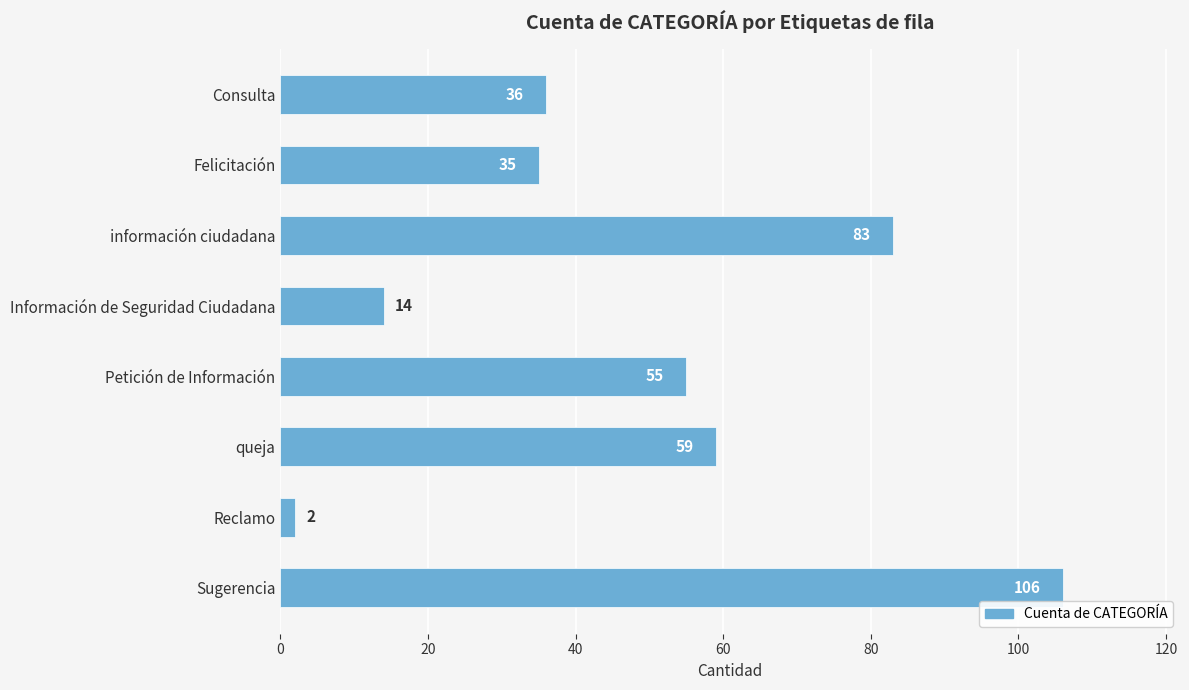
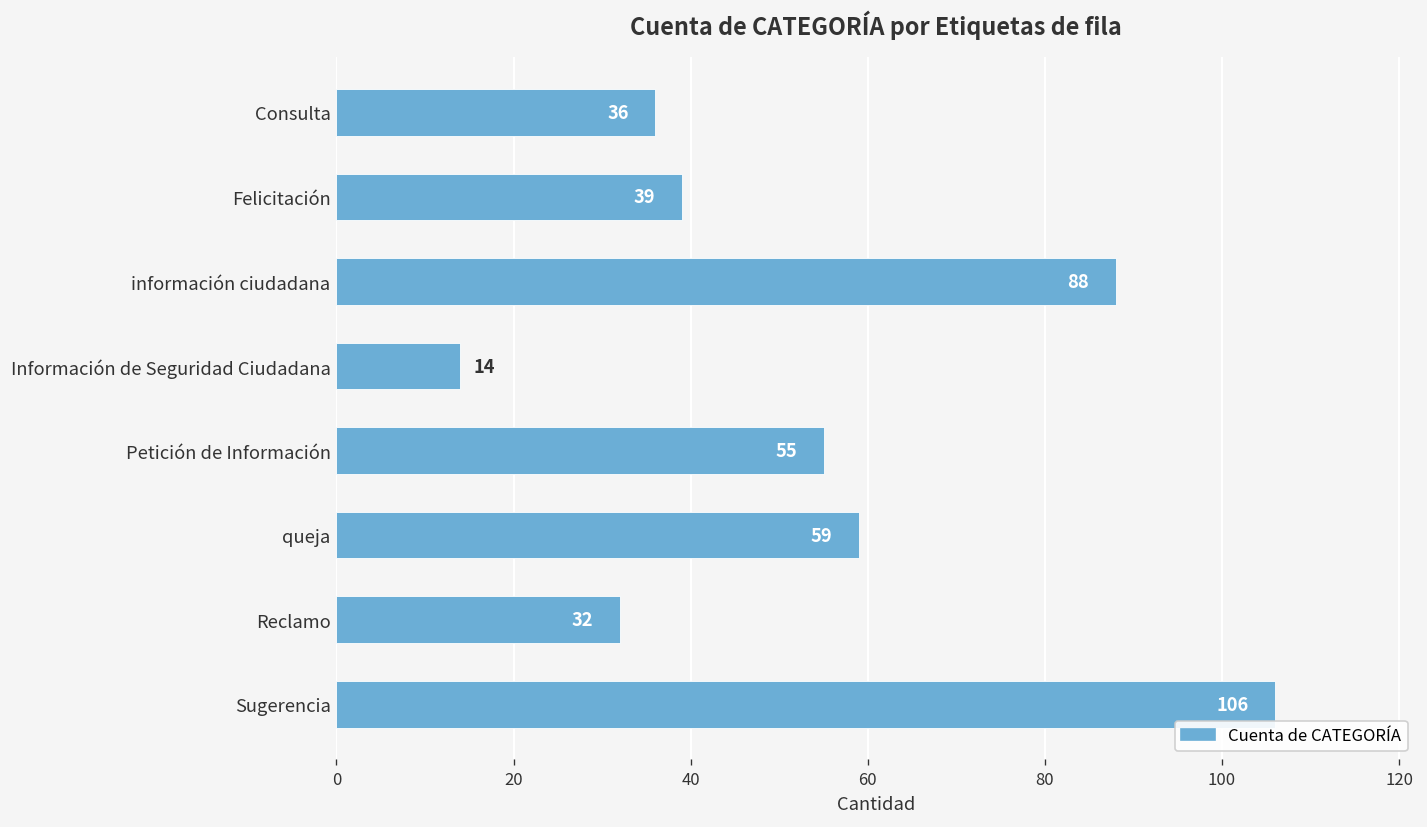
  {
    "Consulta": 36,
-   "Felicitación": 35,
-   "información ciudadana": 83,
+   "Felicitación": 39,
+   "información ciudadana": 88,
    "Información de Seguridad Ciudadana": 14,
    "Petición de Información": 55,
    "queja": 59,
-   "Reclamo": 2,
+   "Reclamo": 32,
    "Sugerencia": 106
  }
